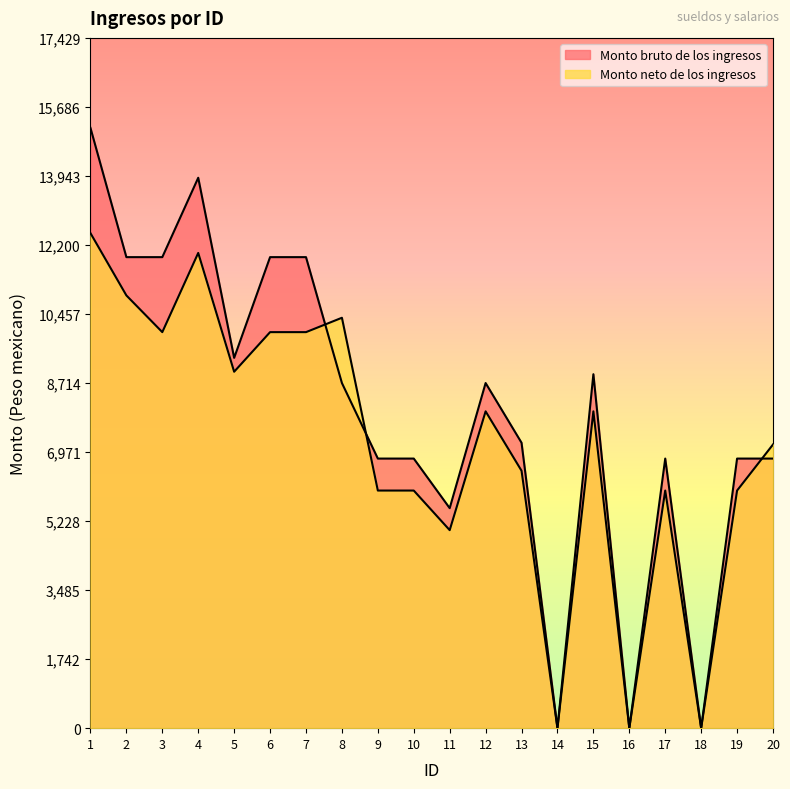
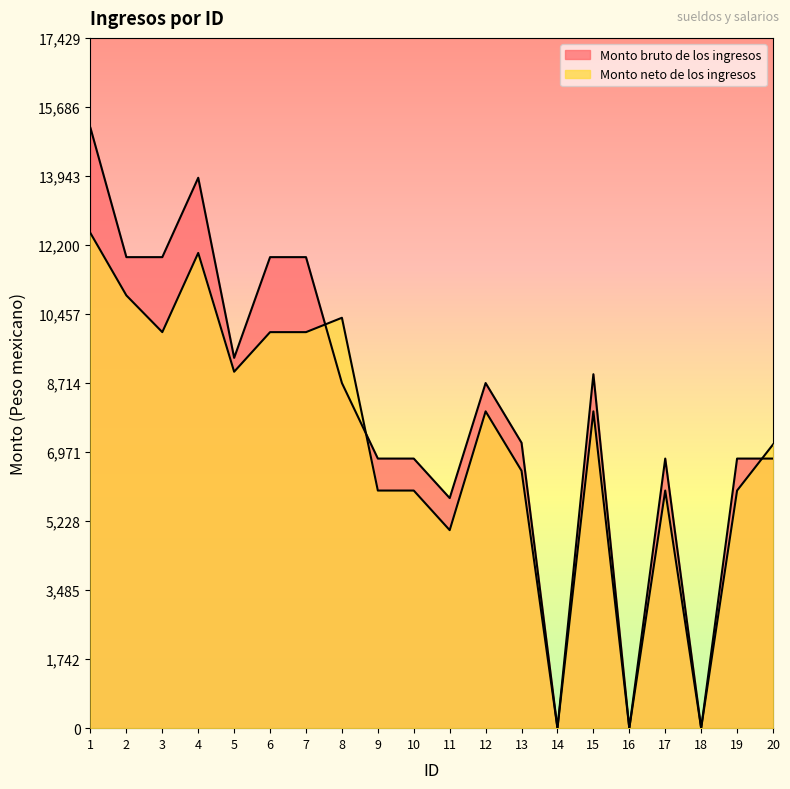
  {
    "Monto bruto de los ingresos": {
      "1": "15,200",
      "2": "11,900",
      "3": "11,900",
      "4": "13,900",
      "5": "9,400",
      "6": "11,900",
      "7": "11,900",
      "8": "8,700",
      "9": "6,800",
      "10": "6,800",
-     "11": "5,600",
+     "11": "5,800",
      "12": "8,700",
      "13": "7,200",
      "15": "8,900",
      "17": "6,800",
      "19": "6,800",
      "20": "6,800"
    },
    "Monto neto de los ingresos": {
      "1": "12,500",
      "2": "10,900",
      "3": "10,000",
      "4": "12,000",
      "5": "9,000",
      "6": "10,000",
      "7": "10,000",
      "8": "10,400",
      "9": "6,000",
      "10": "6,000",
      "11": "5,000",
      "12": "8,000",
      "13": "6,500",
      "15": "8,000",
      "17": "6,000",
      "19": "6,000",
      "20": "7,200"
    }
  }
